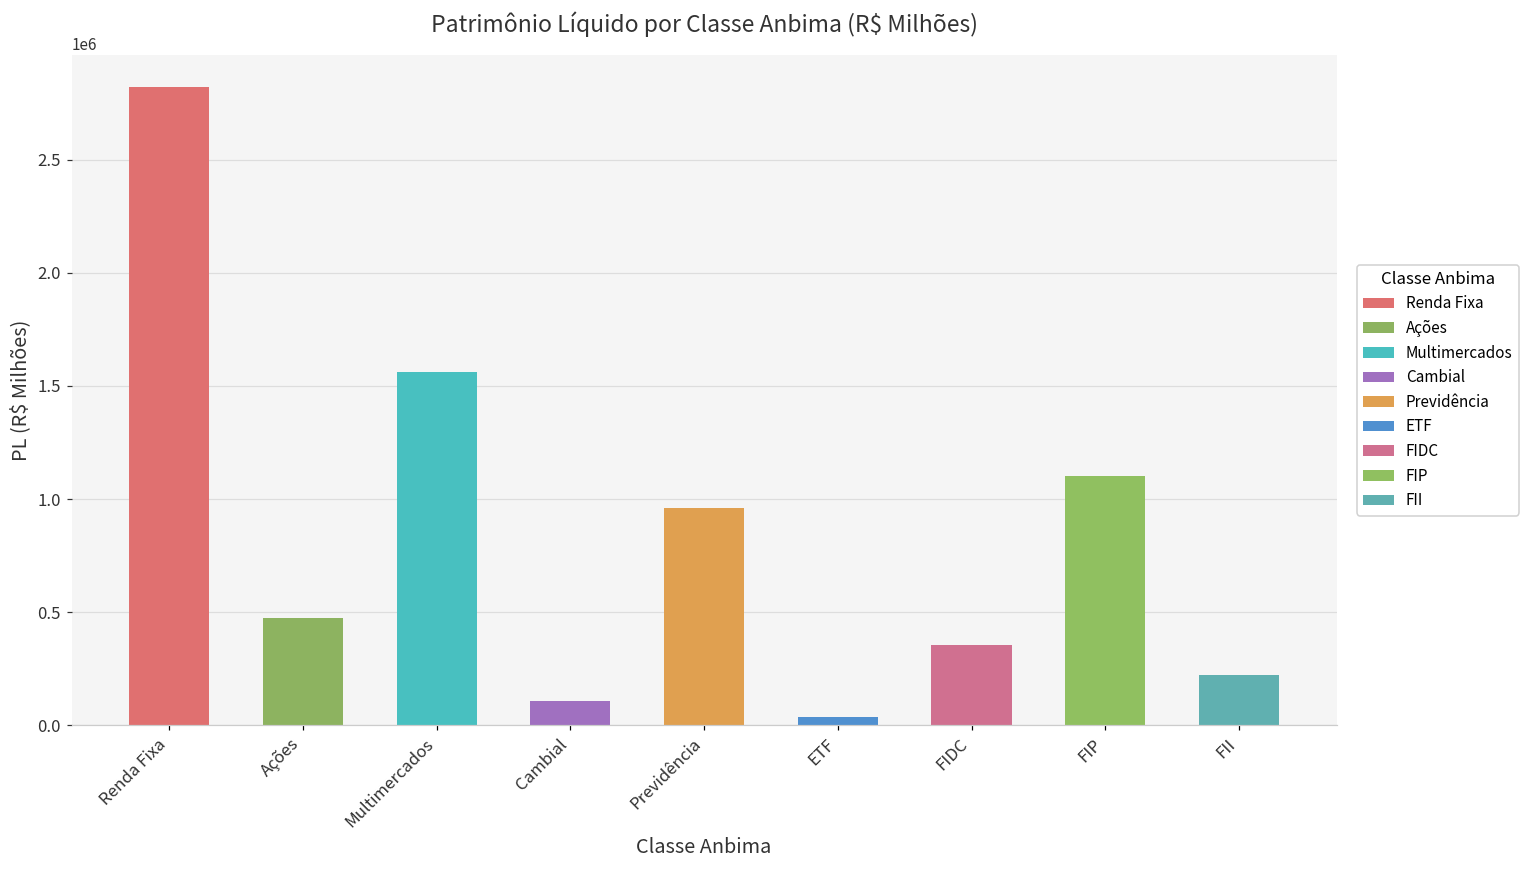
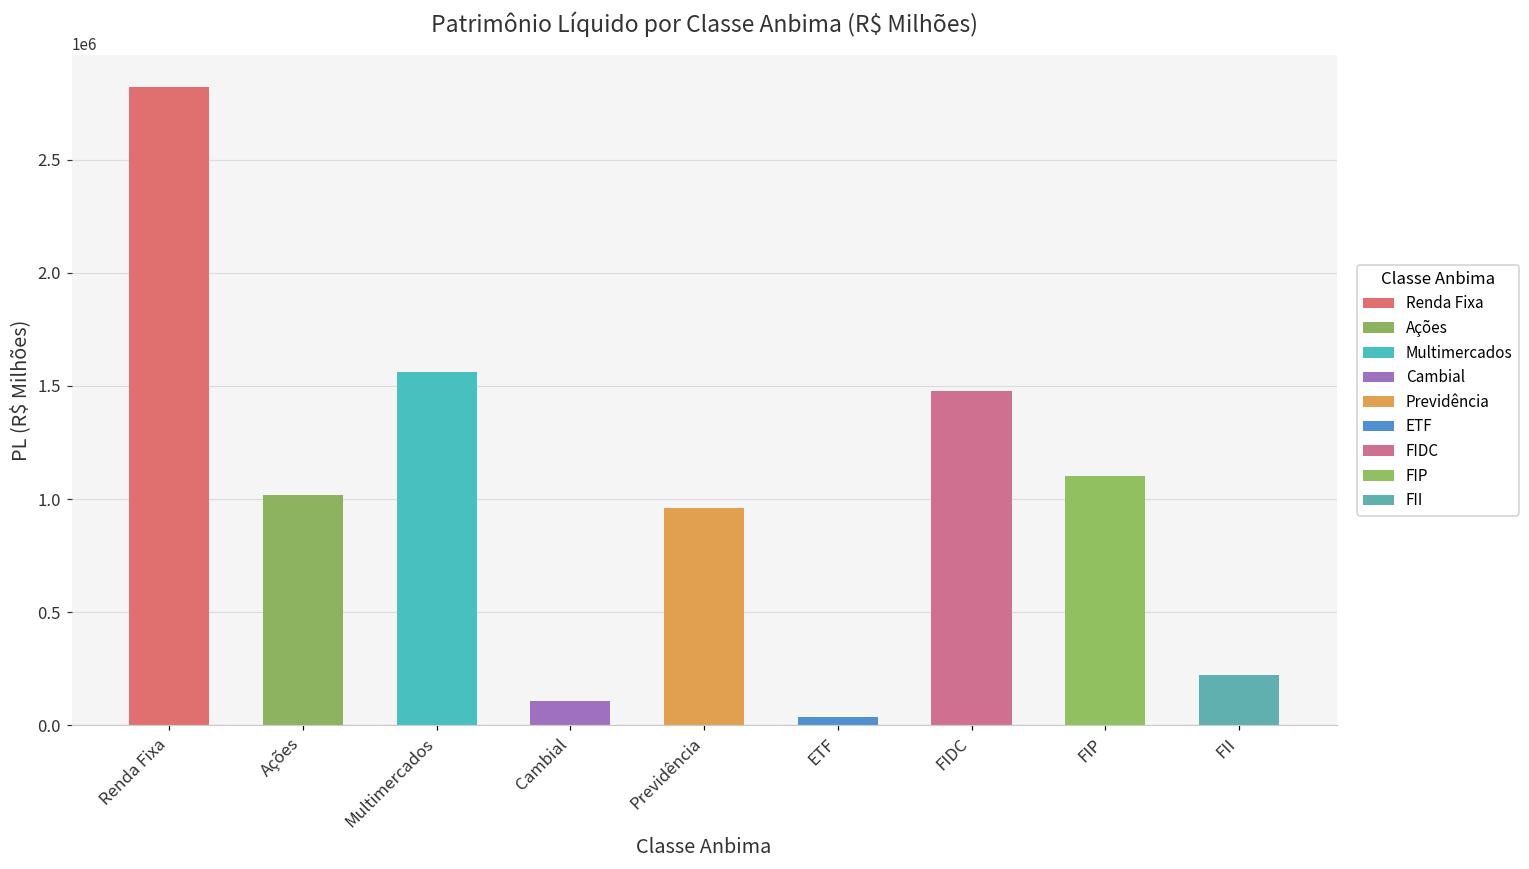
  {
    "Renda Fixa": 2820000,
-   "Ações": 480000,
+   "Ações": 1020000,
    "Multimercados": 1560000,
    "Cambial": 110000,
    "Previdência": 960000,
    "ETF": 40000,
-   "FIDC": 360000,
+   "FIDC": 1480000,
    "FIP": 1100000,
    "FII": 220000
  }
